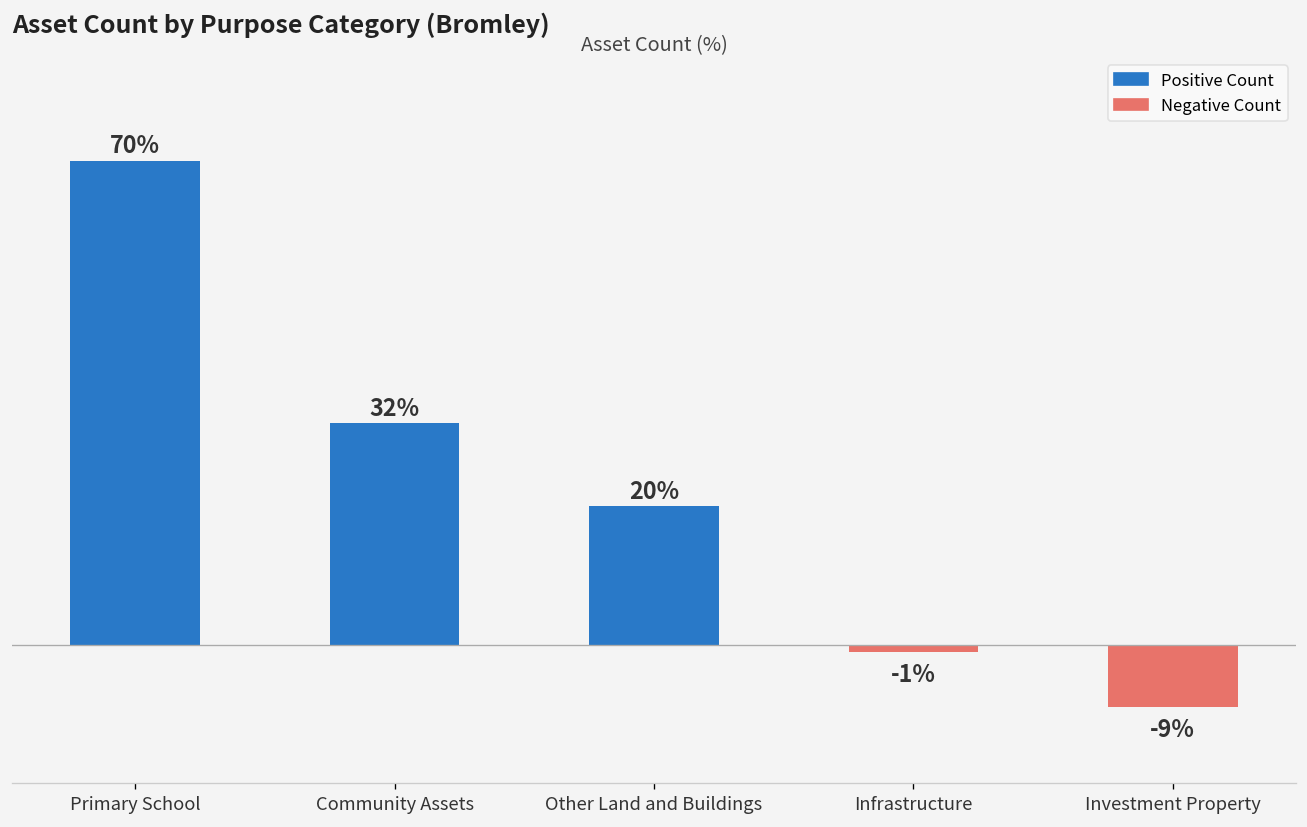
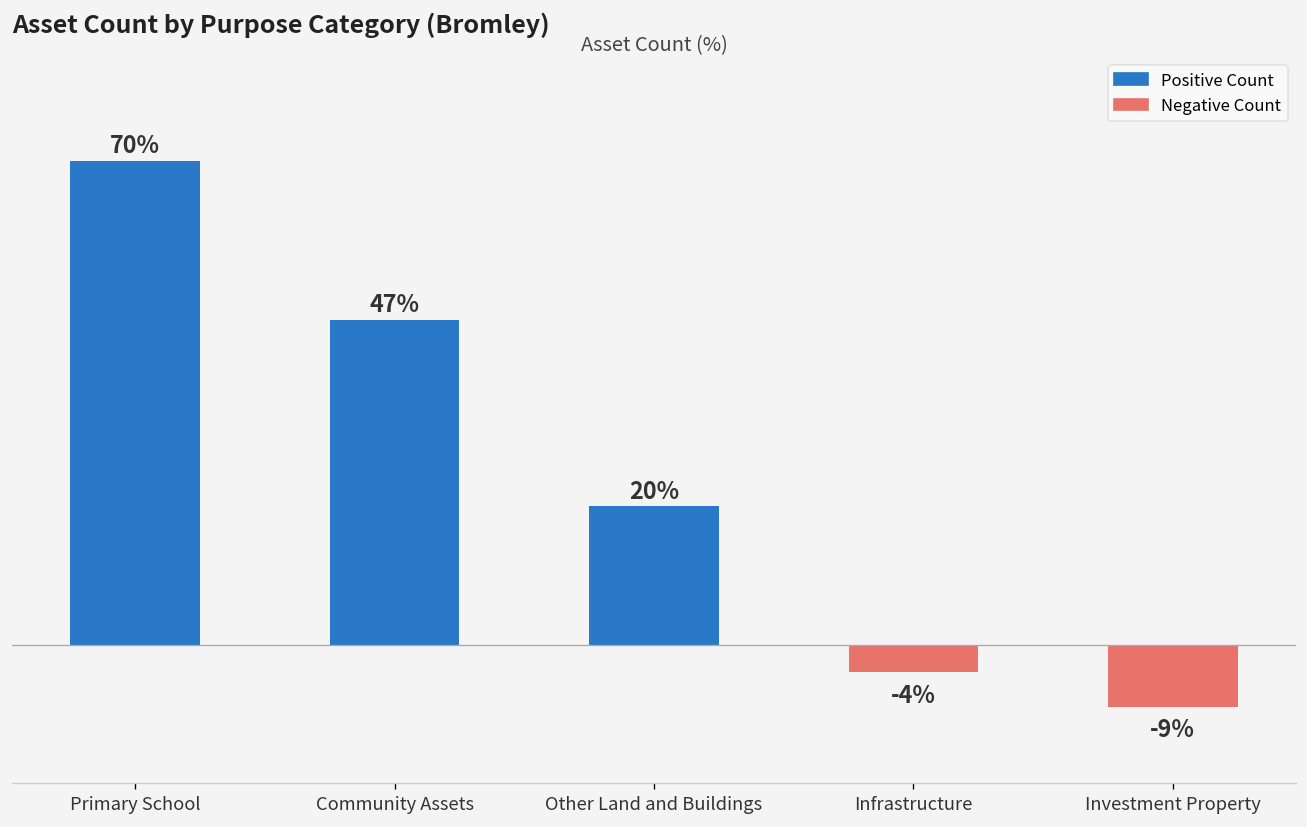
  {
    "Primary School": "70%",
-   "Community Assets": "32%",
+   "Community Assets": "47%",
    "Other Land and Buildings": "20%",
-   "Infrastructure": "-1%",
+   "Infrastructure": "-4%",
    "Investment Property": "-9%"
  }
